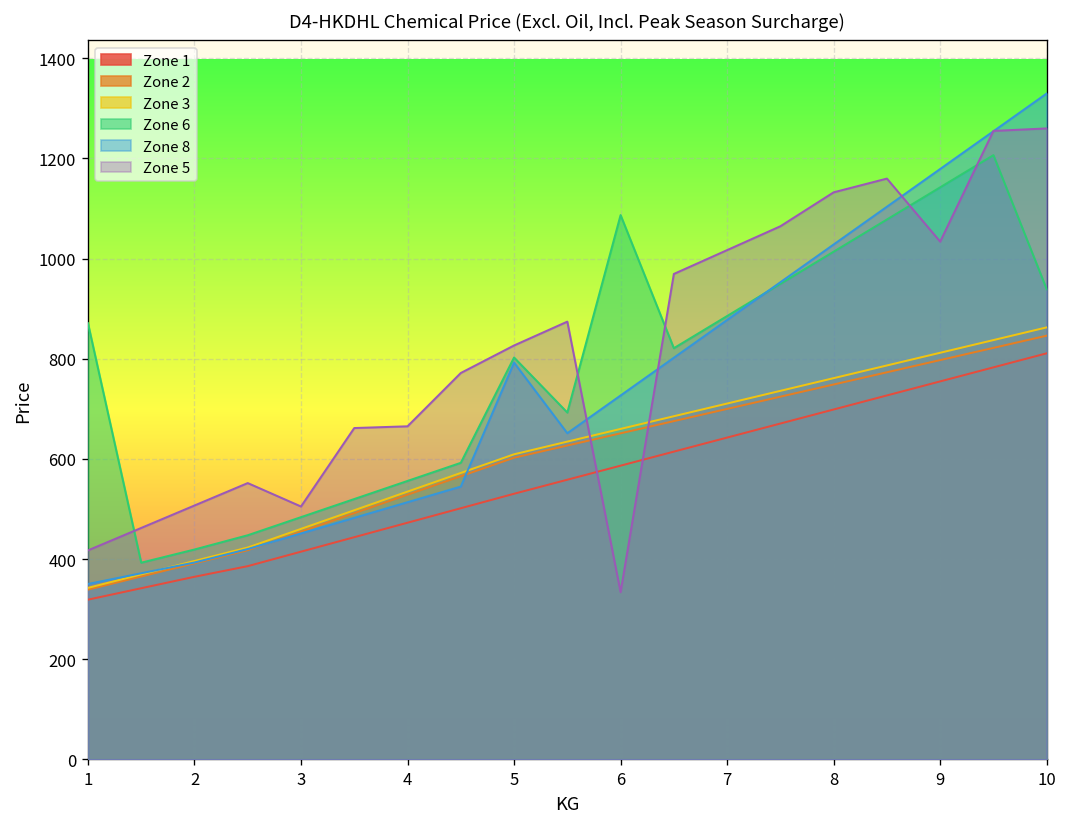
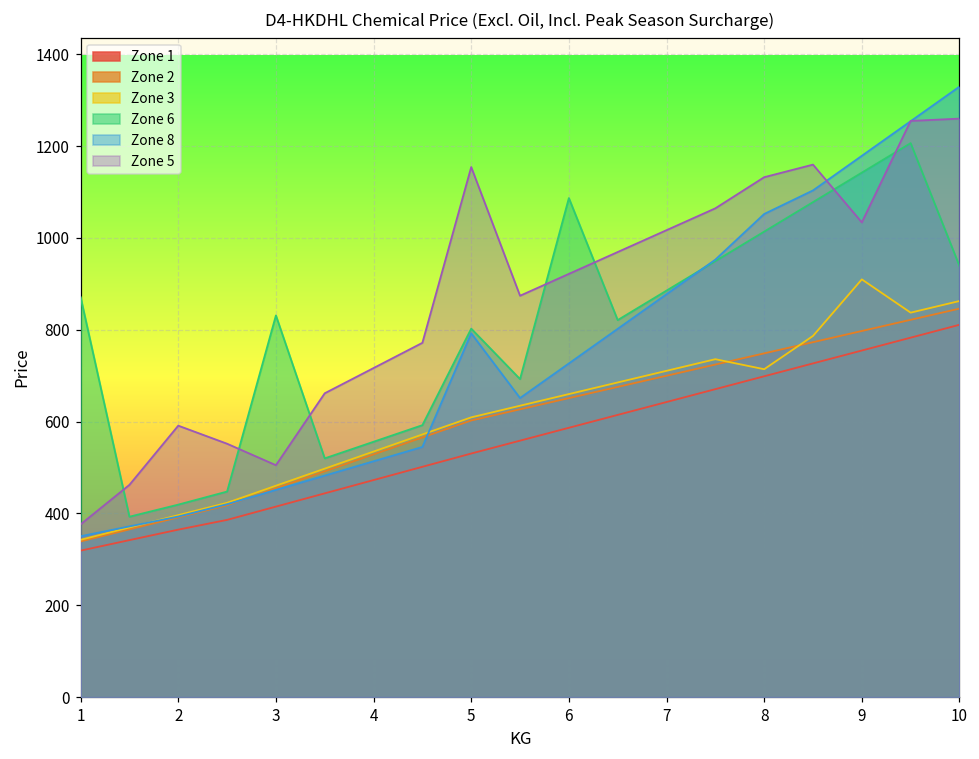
  {
    "Zone 3": {
      "4": 530,
      "5": 610,
      "6": 660,
      "7": 710,
-     "8": 760,
-     "9": 810,
+     "8": 710,
+     "9": 910,
      "10": 860
    },
    "Zone 6": {
      "1": 870,
      "2": 420,
-     "3": 480,
+     "3": 830,
      "4": 560,
      "5": 800,
      "6": 1090,
      "7": 890,
      "8": 1010,
      "9": 1140,
      "10": 940
    },
    "Zone 8": {
      "1": 350,
      "4": 510,
      "5": 790,
      "6": 730,
      "7": 880,
-     "8": 1030,
+     "8": 1050,
      "9": 1180,
      "10": 1330
    },
    "Zone 5": {
-     "1": 420,
-     "2": 510,
+     "1": 380,
+     "2": 590,
      "3": 510,
-     "4": 670,
-     "5": 830,
-     "6": 330,
+     "4": 720,
+     "5": 1150,
+     "6": 920,
      "7": 1020,
      "8": 1130,
      "9": 1030,
      "10": 1260
    }
  }
